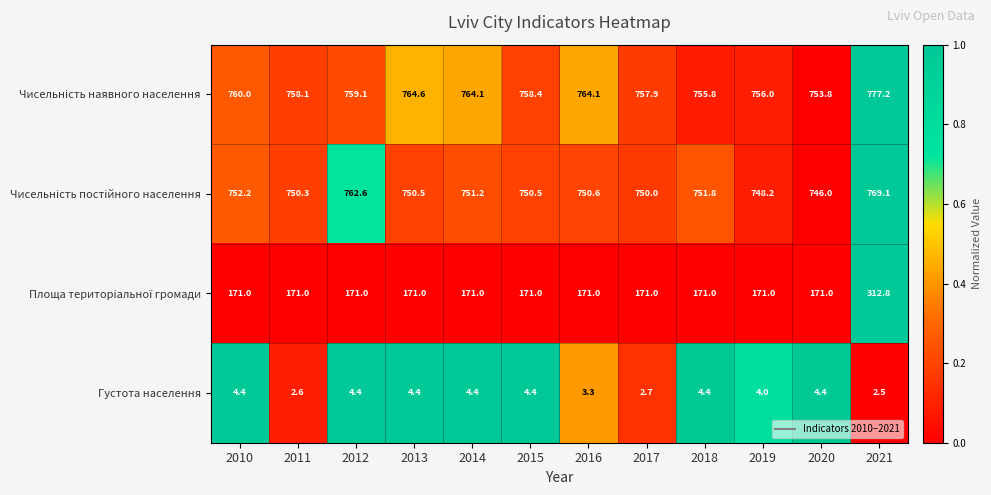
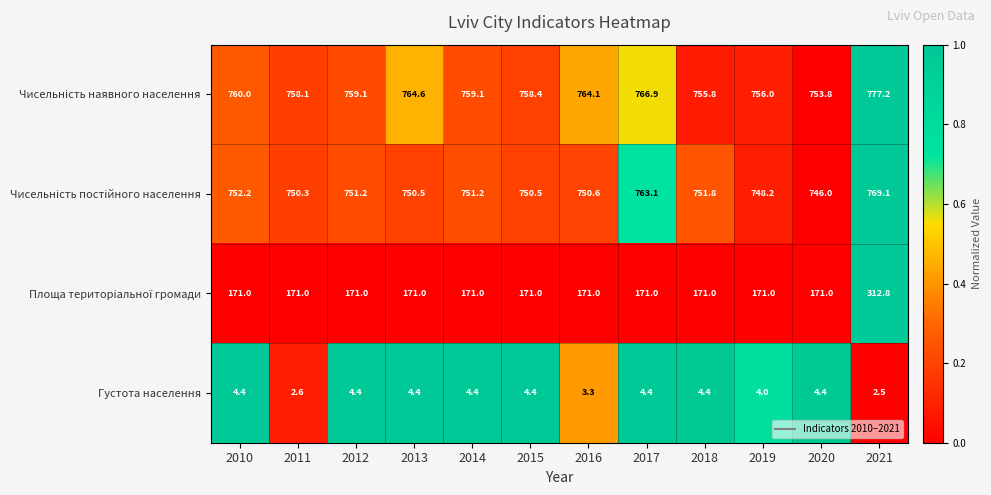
  {
    "Чисельність наявного населення": {
      "2010": 760.0,
      "2011": 758.1,
      "2012": 759.1,
      "2013": 764.6,
-     "2014": 764.1,
+     "2014": 759.1,
      "2015": 758.4,
      "2016": 764.1,
-     "2017": 757.9,
+     "2017": 766.9,
      "2018": 755.8,
      "2019": 756.0,
      "2020": 753.8,
      "2021": 777.2
    },
    "Чисельність постійного населення": {
      "2010": 752.2,
      "2011": 750.3,
-     "2012": 762.6,
+     "2012": 751.2,
      "2013": 750.5,
      "2014": 751.2,
      "2015": 750.5,
      "2016": 750.6,
-     "2017": 750.0,
+     "2017": 763.1,
      "2018": 751.8,
      "2019": 748.2,
      "2020": 746.0,
      "2021": 769.1
    },
    "Площа територіальної громади": {
      "2010": 171.0,
      "2011": 171.0,
      "2012": 171.0,
      "2013": 171.0,
      "2014": 171.0,
      "2015": 171.0,
      "2016": 171.0,
      "2017": 171.0,
      "2018": 171.0,
      "2019": 171.0,
      "2020": 171.0,
      "2021": 312.8
    },
    "Густота населення": {
      "2010": 4.4,
      "2011": 2.6,
      "2012": 4.4,
      "2013": 4.4,
      "2014": 4.4,
      "2015": 4.4,
      "2016": 3.3,
-     "2017": 2.7,
+     "2017": 4.4,
      "2018": 4.4,
      "2019": 4.0,
      "2020": 4.4,
      "2021": 2.5
    }
  }
